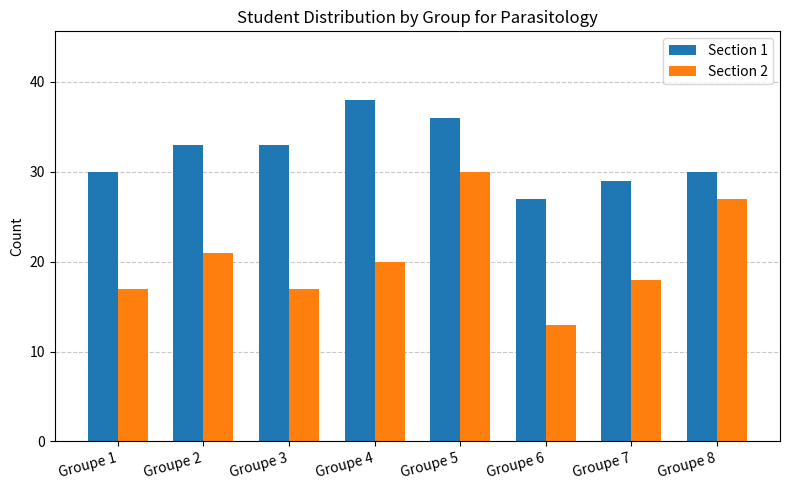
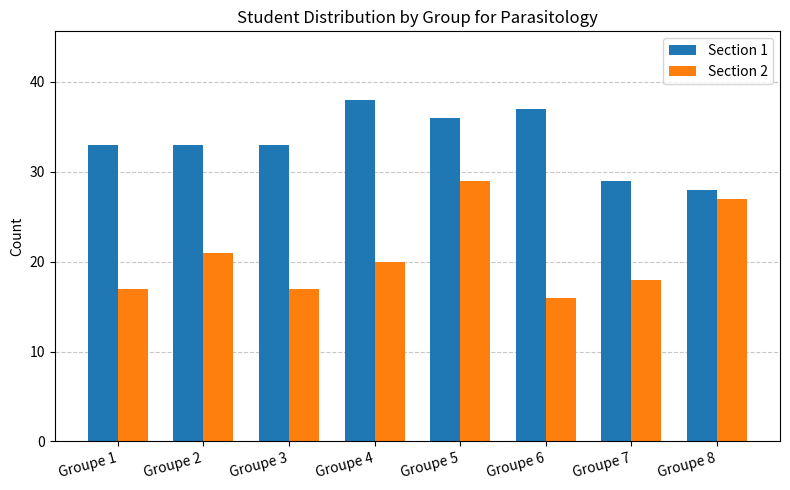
  {
    "Section 1": {
-     "Groupe 1": 30,
+     "Groupe 1": 33,
      "Groupe 2": 33,
      "Groupe 3": 33,
      "Groupe 4": 38,
      "Groupe 5": 36,
-     "Groupe 6": 27,
+     "Groupe 6": 37,
      "Groupe 7": 29,
-     "Groupe 8": 30
+     "Groupe 8": 28
    },
    "Section 2": {
      "Groupe 1": 17,
      "Groupe 2": 21,
      "Groupe 3": 17,
      "Groupe 4": 20,
-     "Groupe 5": 30,
-     "Groupe 6": 13,
+     "Groupe 5": 29,
+     "Groupe 6": 16,
      "Groupe 7": 18,
      "Groupe 8": 27
    }
  }
